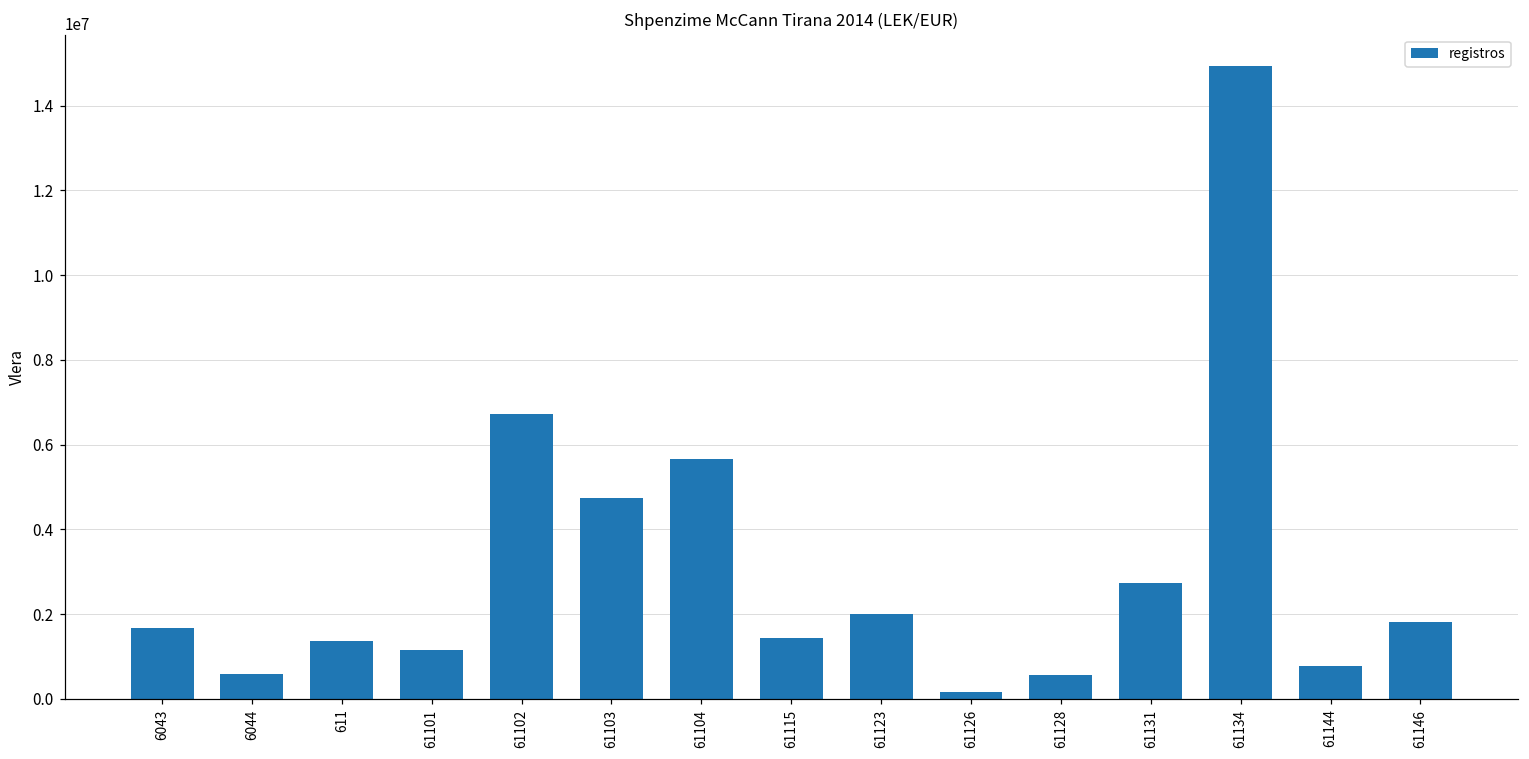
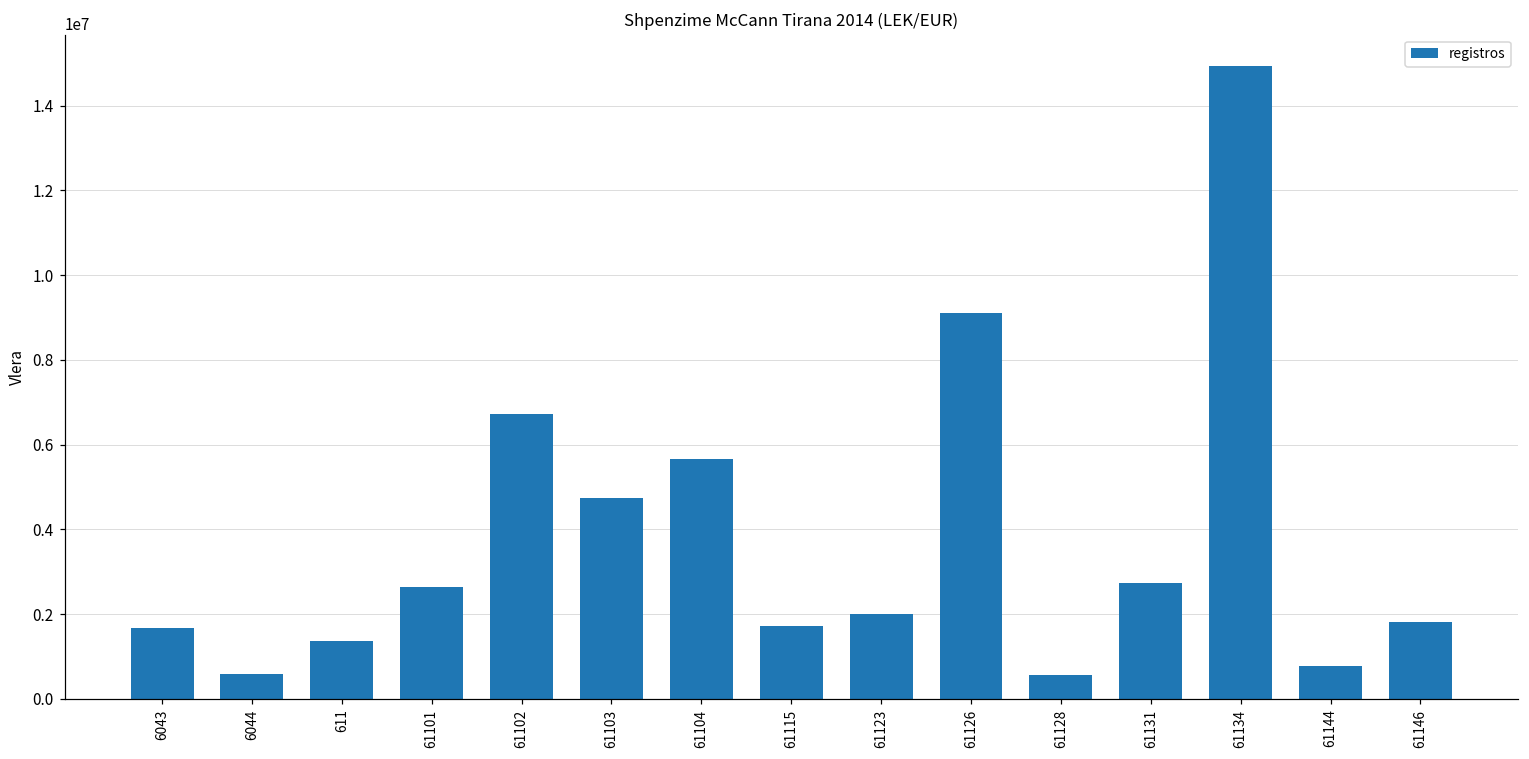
  {
    "6043": 1700000,
    "6044": 600000,
    "611": 1400000,
-   "61101": 1100000,
+   "61101": 2600000,
    "61102": 6700000,
    "61103": 4700000,
    "61104": 5700000,
-   "61115": 1400000,
+   "61115": 1700000,
    "61123": 2000000,
-   "61126": 200000,
+   "61126": 9100000,
    "61128": 600000,
    "61131": 2700000,
    "61134": 14900000,
    "61144": 800000,
    "61146": 1800000
  }
